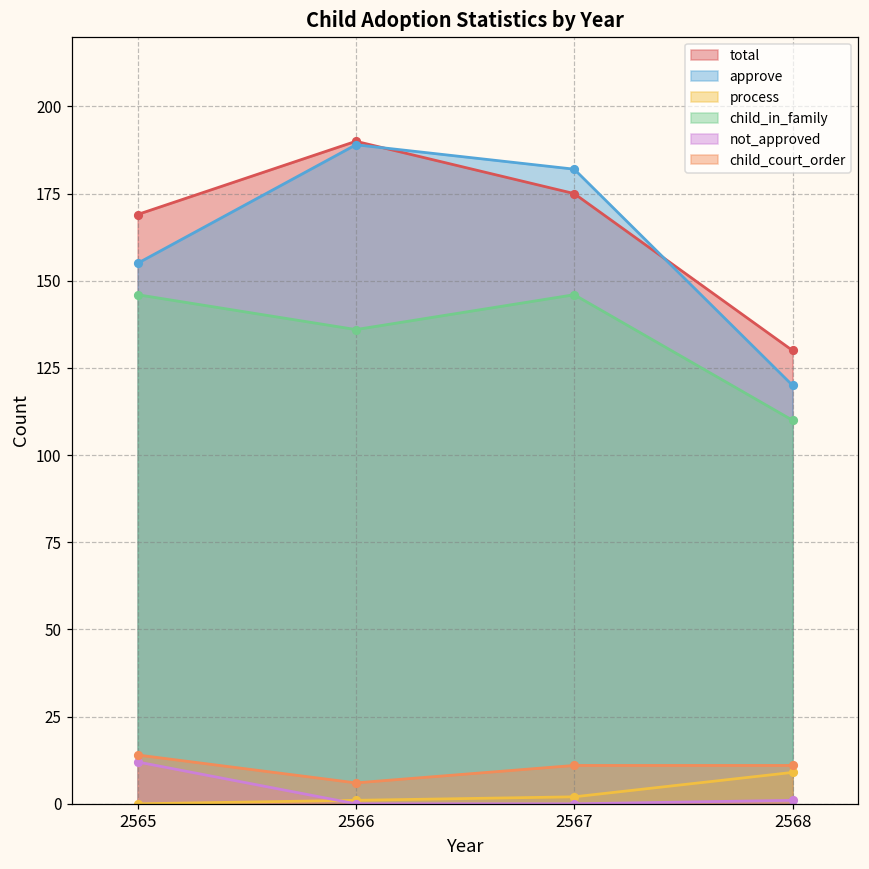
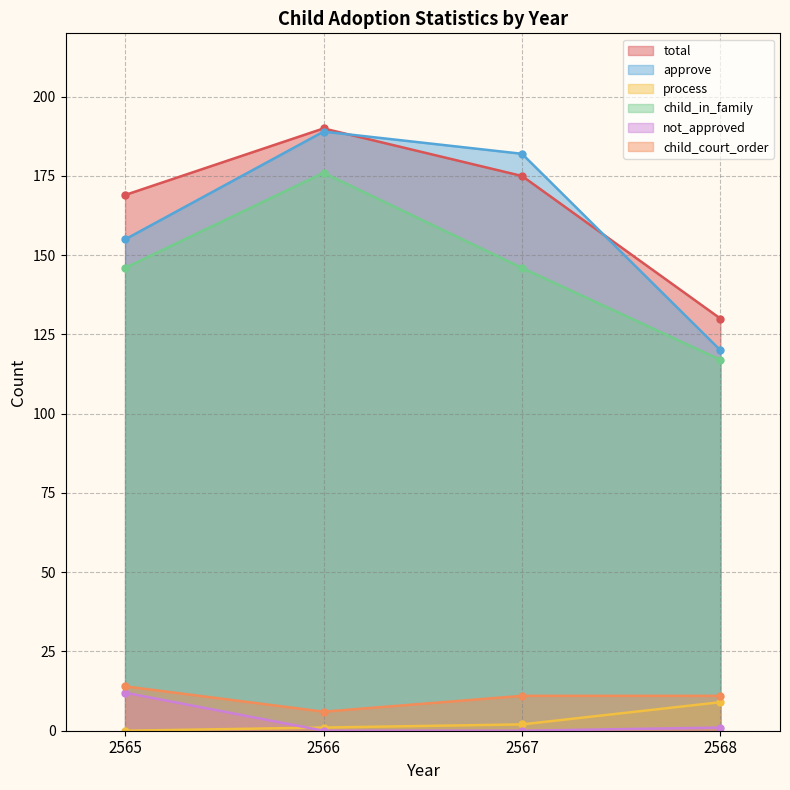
  {
    "approve": {
      "2565": 155,
      "2566": 189,
      "2567": 182,
      "2568": 120
    },
    "child_in_family": {
      "2565": 146,
-     "2566": 136,
+     "2566": 176,
      "2567": 146,
-     "2568": 110
+     "2568": 117
    },
    "not_approved": {
      "2565": 12,
      "2566": 0,
      "2567": 0,
      "2568": 1
    }
  }
